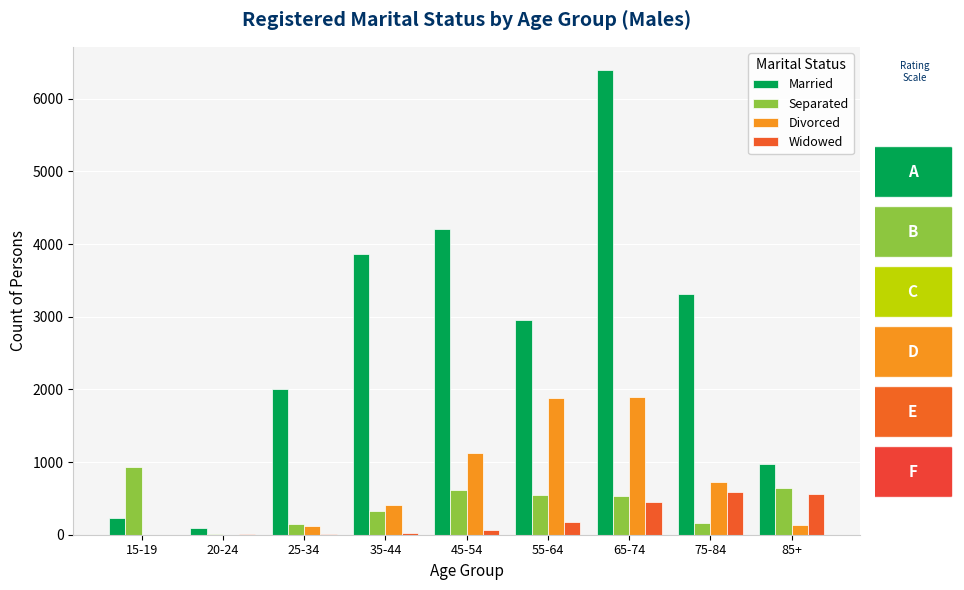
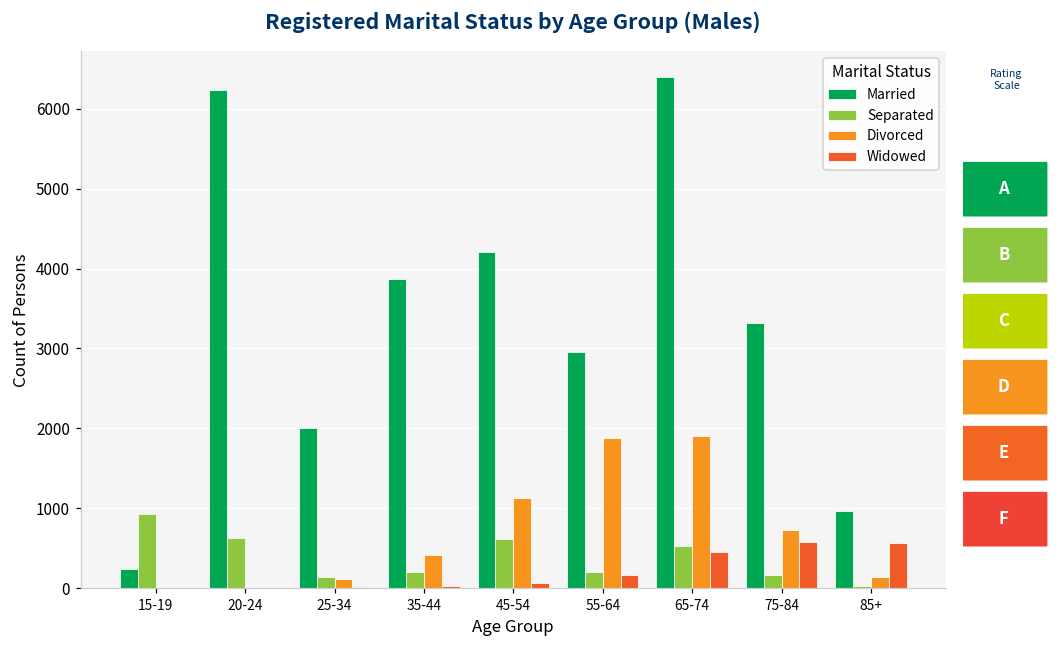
  {
    "Married": {
      "15-19": 200,
-     "20-24": 100,
+     "20-24": 6200,
      "25-34": 2000,
      "35-44": 3900,
      "45-54": 4200,
      "55-64": 3000,
      "65-74": 6400,
      "75-84": 3300,
      "85+": 1000
    },
    "Separated": {
      "15-19": 900,
-     "20-24": 0,
+     "20-24": 600,
      "25-34": 100,
-     "35-44": 300,
+     "35-44": 200,
      "45-54": 600,
-     "55-64": 600,
+     "55-64": 200,
      "65-74": 500,
      "75-84": 200,
-     "85+": 600
+     "85+": 0
    }
  }
